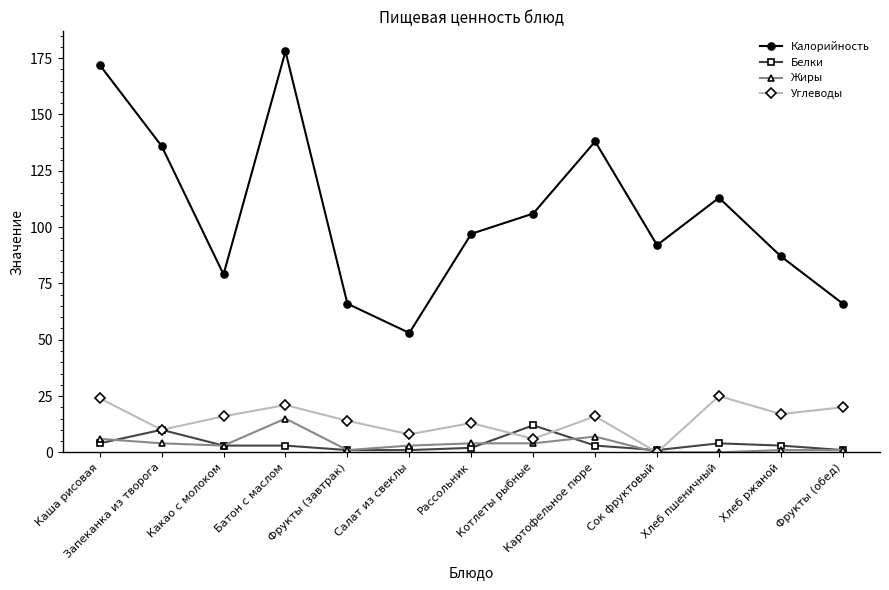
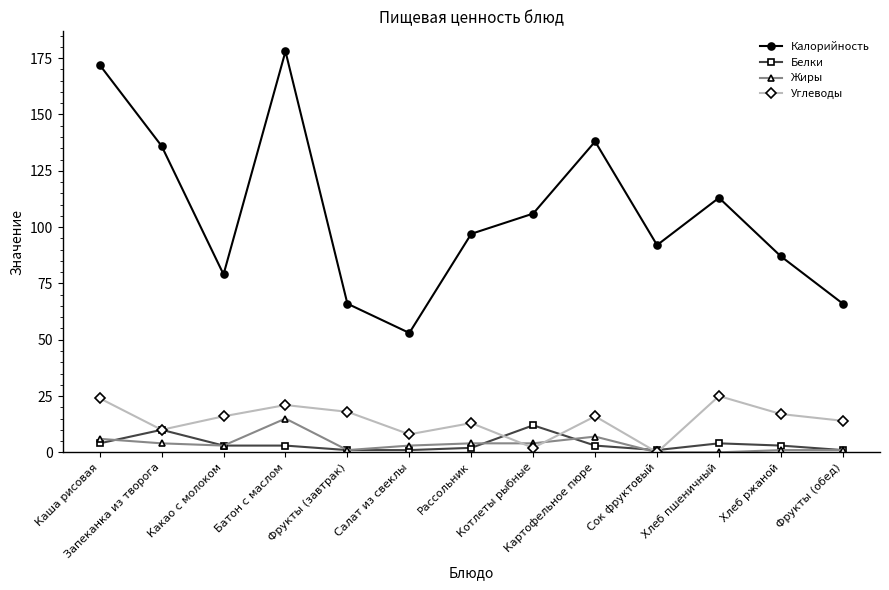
  {
    "Калорийность": {
      "Каша рисовая": 172,
      "Запеканка из творога": 136,
      "Какао с молоком": 79,
      "Батон с маслом": 178,
      "Фрукты (завтрак)": 66,
      "Салат из свеклы": 53,
      "Рассольник": 97,
      "Котлеты рыбные": 106,
      "Картофельное пюре": 138,
      "Сок фруктовый": 92,
      "Хлеб пшеничный": 113,
      "Хлеб ржаной": 87,
      "Фрукты (обед)": 66
    },
    "Белки": {
      "Каша рисовая": 4,
      "Батон с маслом": 3,
      "Салат из свеклы": 1,
      "Рассольник": 2,
      "Котлеты рыбные": 12,
      "Картофельное пюре": 3,
      "Хлеб пшеничный": 4,
      "Хлеб ржаной": 3
    },
    "Жиры": {
      "Каша рисовая": 6,
      "Запеканка из творога": 4,
      "Батон с маслом": 15,
      "Салат из свеклы": 3,
      "Рассольник": 4,
      "Котлеты рыбные": 4,
      "Картофельное пюре": 7,
      "Хлеб пшеничный": 0,
      "Хлеб ржаной": 1
    },
    "Углеводы": {
      "Каша рисовая": 24,
      "Какао с молоком": 16,
      "Батон с маслом": 21,
-     "Фрукты (завтрак)": 14,
+     "Фрукты (завтрак)": 18,
      "Салат из свеклы": 8,
      "Рассольник": 13,
-     "Котлеты рыбные": 6,
+     "Котлеты рыбные": 2,
      "Картофельное пюре": 16,
      "Хлеб пшеничный": 25,
      "Хлеб ржаной": 17,
-     "Фрукты (обед)": 20
+     "Фрукты (обед)": 14
    }
  }
